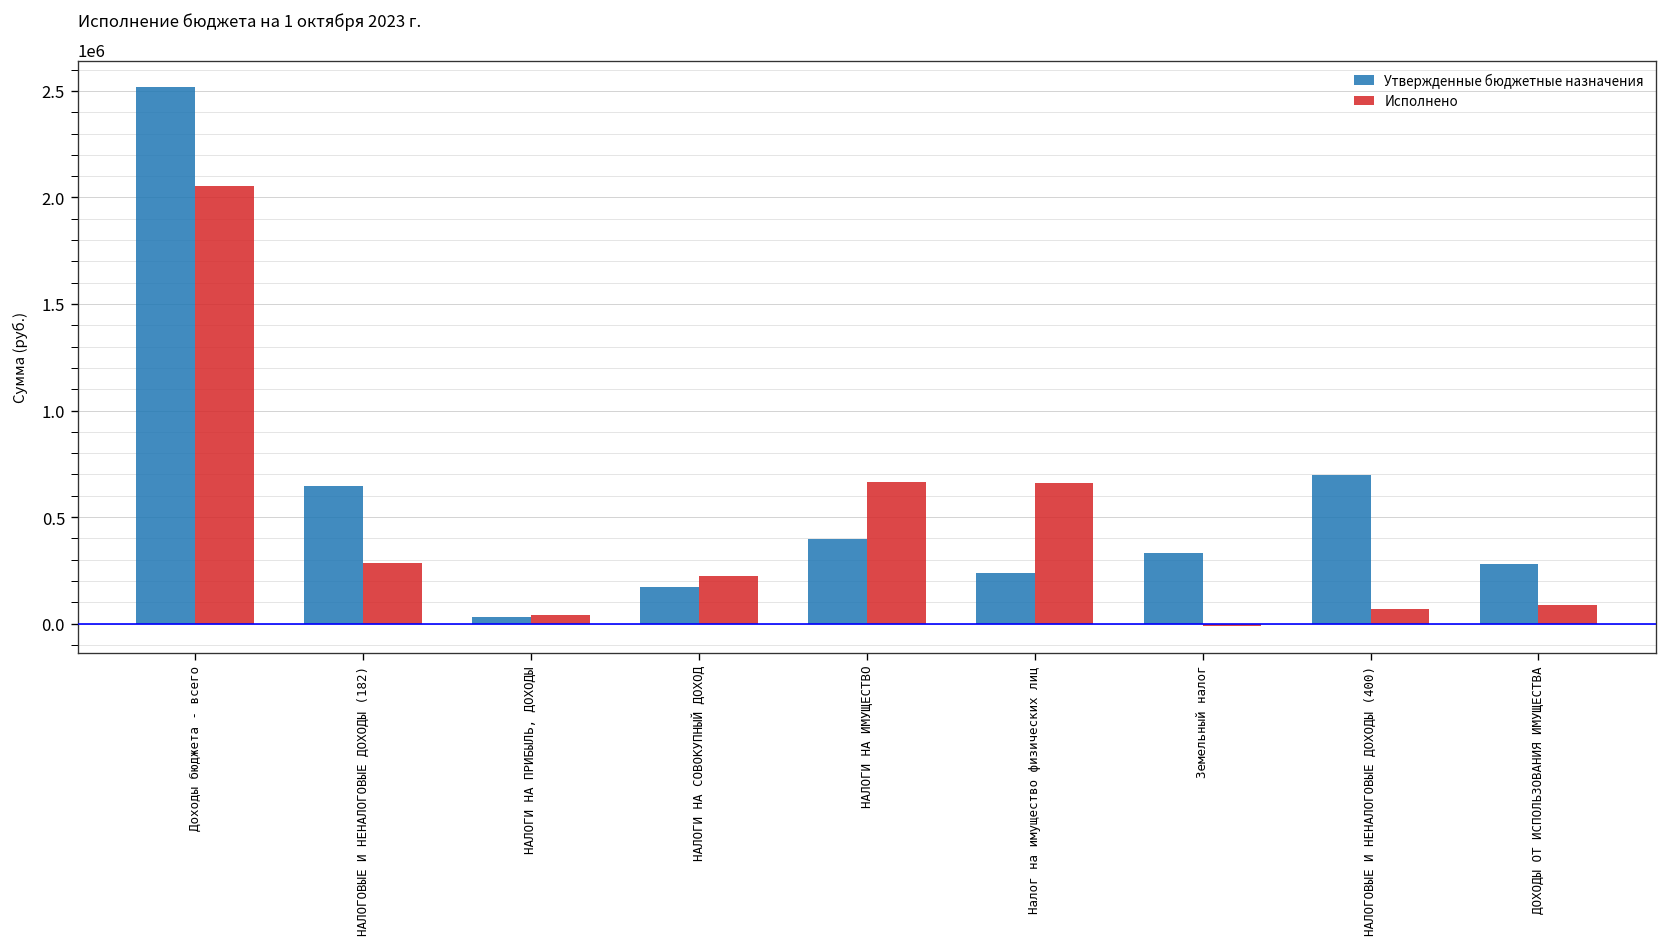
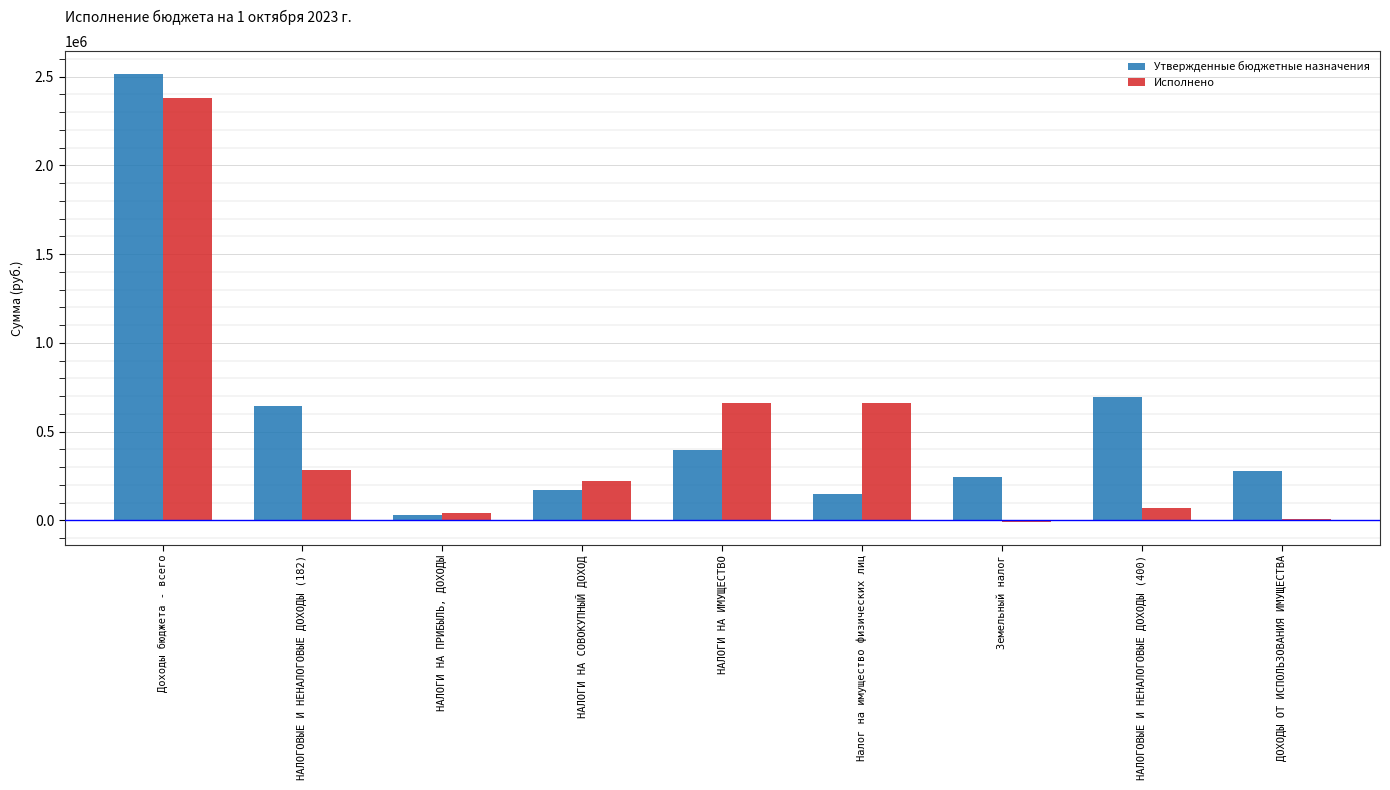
  {
    "Утвержденные бюджетные назначения": {
      "Доходы бюджета - всего": 2520000,
      "НАЛОГОВЫЕ И НЕНАЛОГОВЫЕ ДОХОДЫ (182)": 650000,
      "НАЛОГИ НА ПРИБЫЛЬ, ДОХОДЫ": 30000,
      "НАЛОГИ НА СОВОКУПНЫЙ ДОХОД": 170000,
      "НАЛОГИ НА ИМУЩЕСТВО": 400000,
-     "Налог на имущество физических лиц": 240000,
-     "Земельный налог": 330000,
+     "Налог на имущество физических лиц": 150000,
+     "Земельный налог": 250000,
      "НАЛОГОВЫЕ И НЕНАЛОГОВЫЕ ДОХОДЫ (400)": 700000,
      "ДОХОДЫ ОТ ИСПОЛЬЗОВАНИЯ ИМУЩЕСТВА": 280000
    },
    "Исполнено": {
-     "Доходы бюджета - всего": 2060000,
+     "Доходы бюджета - всего": 2380000,
      "НАЛОГОВЫЕ И НЕНАЛОГОВЫЕ ДОХОДЫ (182)": 280000,
      "НАЛОГИ НА ПРИБЫЛЬ, ДОХОДЫ": 40000,
      "НАЛОГИ НА СОВОКУПНЫЙ ДОХОД": 220000,
      "НАЛОГИ НА ИМУЩЕСТВО": 660000,
      "Налог на имущество физических лиц": 660000,
      "НАЛОГОВЫЕ И НЕНАЛОГОВЫЕ ДОХОДЫ (400)": 70000,
-     "ДОХОДЫ ОТ ИСПОЛЬЗОВАНИЯ ИМУЩЕСТВА": 90000
+     "ДОХОДЫ ОТ ИСПОЛЬЗОВАНИЯ ИМУЩЕСТВА": 10000
    }
  }
